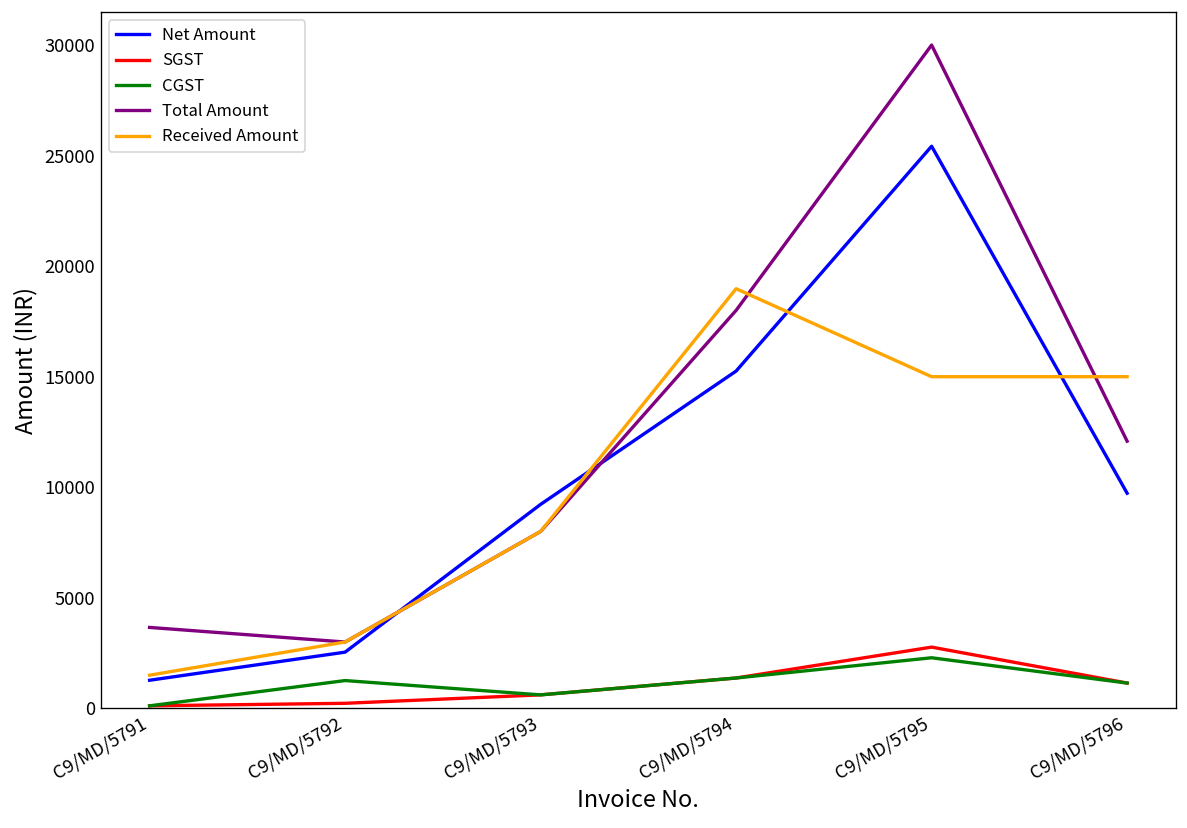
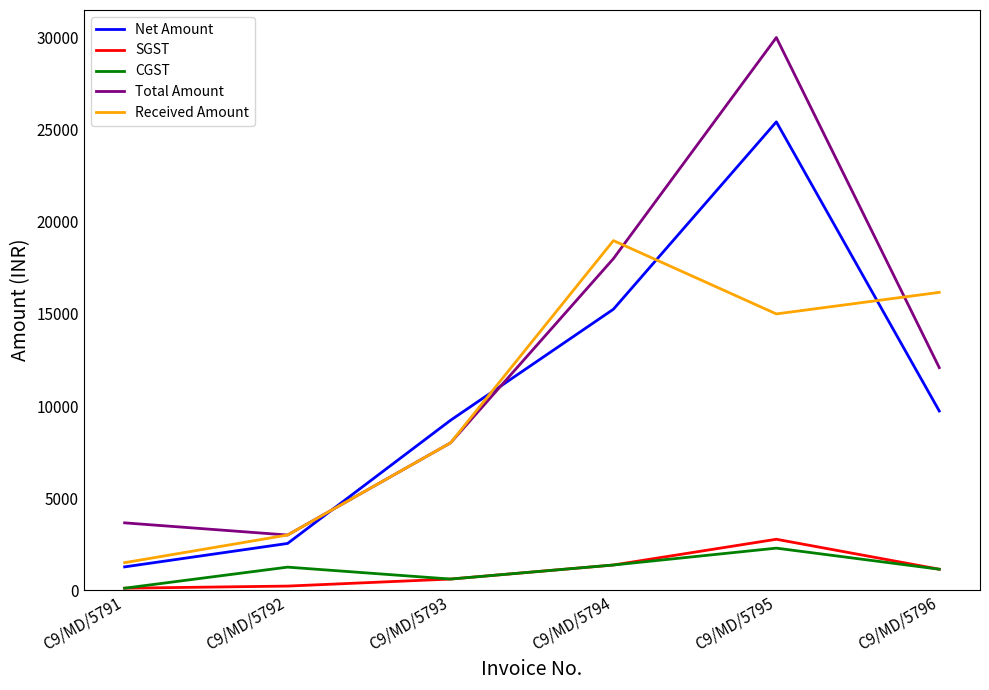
  {
    "Net Amount": {
      "C9/MD/5791": 1300,
      "C9/MD/5792": 2500,
      "C9/MD/5793": 9200,
      "C9/MD/5794": 15300,
      "C9/MD/5795": 25400,
      "C9/MD/5796": 9700
    },
    "SGST": {
      "C9/MD/5792": 200,
      "C9/MD/5795": 2800
    },
    "CGST": {
      "C9/MD/5792": 1300,
      "C9/MD/5795": 2300
    },
    "Total Amount": {
      "C9/MD/5791": 3700,
      "C9/MD/5794": 18000,
      "C9/MD/5795": 30000,
      "C9/MD/5796": 12100
    },
    "Received Amount": {
      "C9/MD/5791": 1500,
      "C9/MD/5794": 19000,
      "C9/MD/5795": 15000,
-     "C9/MD/5796": 15000
+     "C9/MD/5796": 16200
    }
  }
